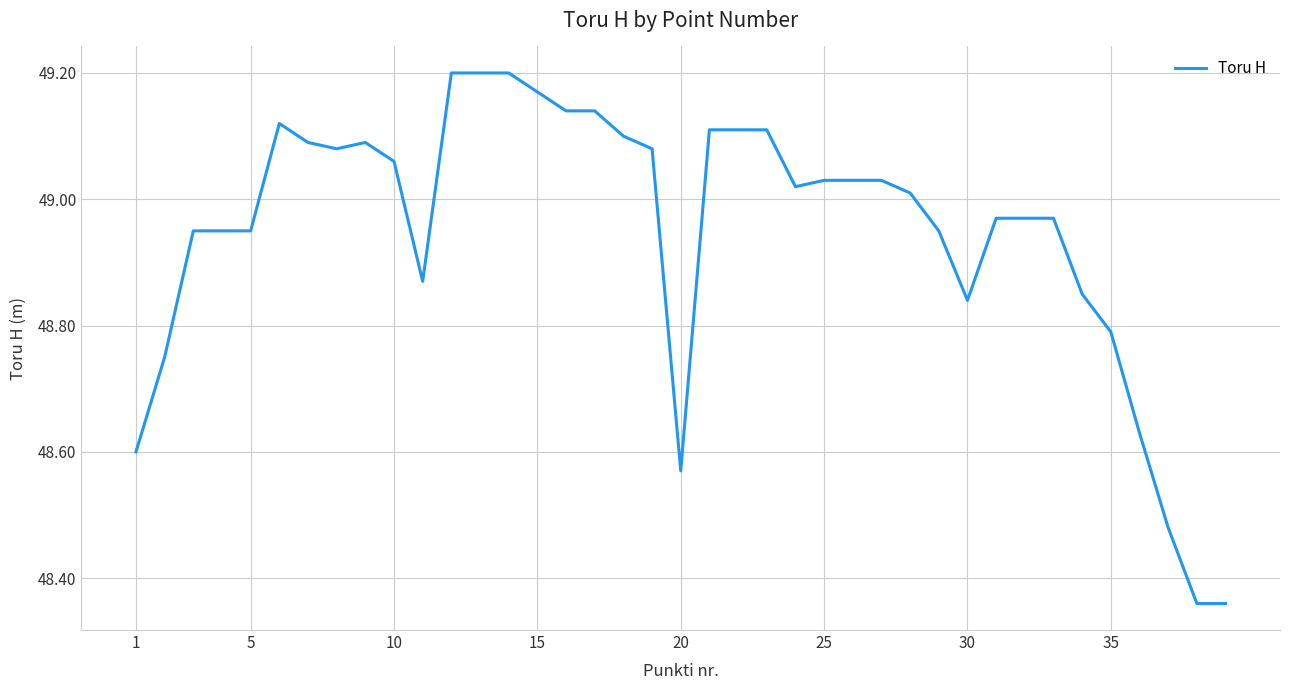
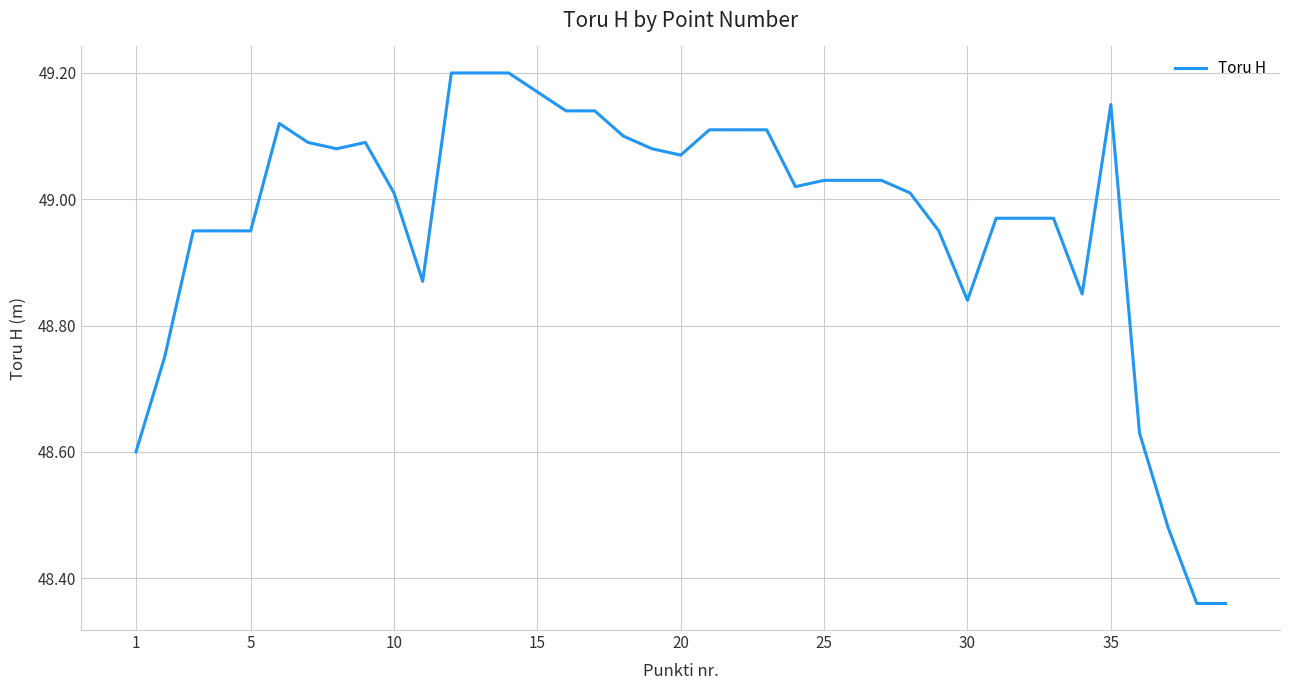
  {
    "1": 48.60,
    "5": 48.95,
-   "10": 49.06,
+   "10": 49.01,
    "15": 49.17,
-   "20": 48.57,
+   "20": 49.07,
    "25": 49.03,
    "30": 48.84,
-   "35": 48.79
+   "35": 49.15
  }
